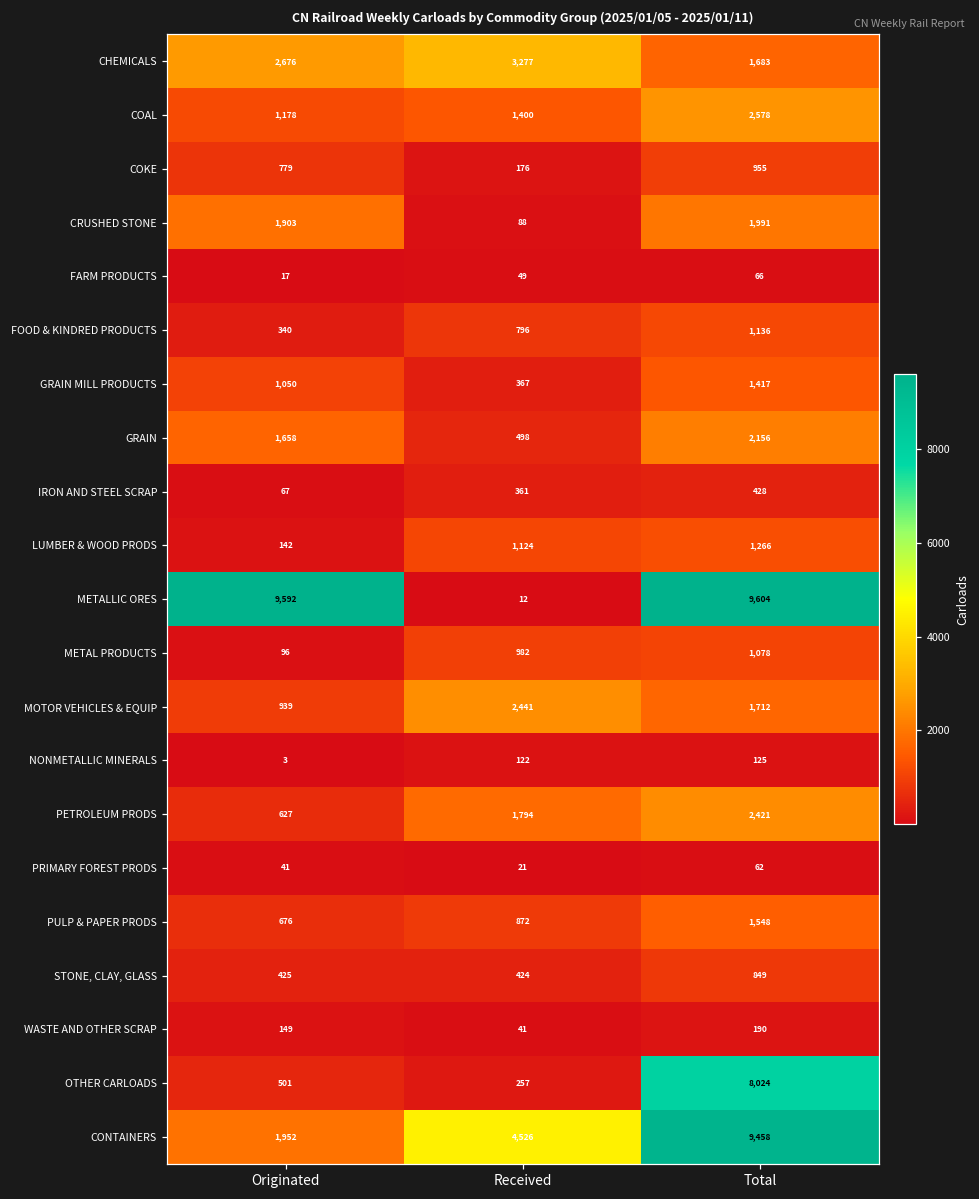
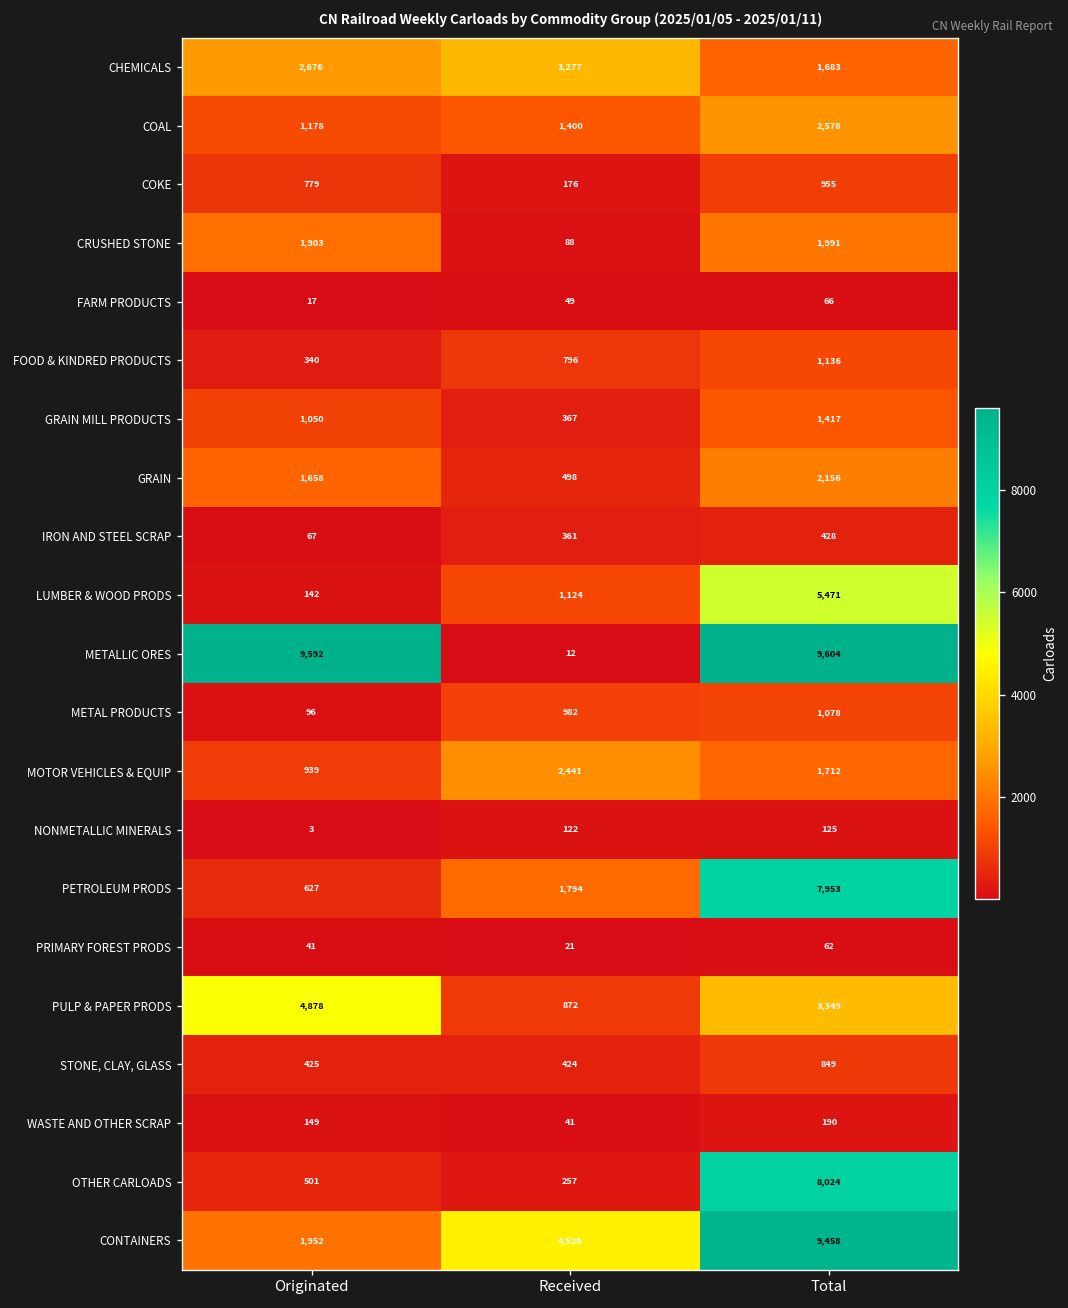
  {
    "CHEMICALS": {
      "Originated": "2,676",
      "Received": "3,277",
      "Total": "1,683"
    },
    "COAL": {
      "Originated": "1,178",
      "Received": "1,400",
      "Total": "2,578"
    },
    "COKE": {
      "Originated": "779",
      "Received": "176",
      "Total": "955"
    },
    "CRUSHED STONE": {
      "Originated": "1,903",
      "Received": "88",
      "Total": "1,991"
    },
    "FARM PRODUCTS": {
      "Originated": "17",
      "Received": "49",
      "Total": "66"
    },
    "FOOD & KINDRED PRODUCTS": {
      "Originated": "340",
      "Received": "796",
      "Total": "1,136"
    },
    "GRAIN MILL PRODUCTS": {
      "Originated": "1,050",
      "Received": "367",
      "Total": "1,417"
    },
    "GRAIN": {
      "Originated": "1,658",
      "Received": "498",
      "Total": "2,156"
    },
    "IRON AND STEEL SCRAP": {
      "Originated": "67",
      "Received": "361",
      "Total": "428"
    },
    "LUMBER & WOOD PRODS": {
      "Originated": "142",
      "Received": "1,124",
-     "Total": "1,266"
+     "Total": "5,471"
    },
    "METALLIC ORES": {
      "Originated": "9,592",
      "Received": "12",
      "Total": "9,604"
    },
    "METAL PRODUCTS": {
      "Originated": "96",
      "Received": "982",
      "Total": "1,078"
    },
    "MOTOR VEHICLES & EQUIP": {
      "Originated": "939",
      "Received": "2,441",
      "Total": "1,712"
    },
    "NONMETALLIC MINERALS": {
      "Originated": "3",
      "Received": "122",
      "Total": "125"
    },
    "PETROLEUM PRODS": {
      "Originated": "627",
      "Received": "1,794",
-     "Total": "2,421"
+     "Total": "7,953"
    },
    "PRIMARY FOREST PRODS": {
      "Originated": "41",
      "Received": "21",
      "Total": "62"
    },
    "PULP & PAPER PRODS": {
-     "Originated": "676",
+     "Originated": "4,878",
      "Received": "872",
-     "Total": "1,548"
+     "Total": "3,349"
    },
    "STONE, CLAY, GLASS": {
      "Originated": "425",
      "Received": "424",
      "Total": "849"
    },
    "WASTE AND OTHER SCRAP": {
      "Originated": "149",
      "Received": "41",
      "Total": "190"
    },
    "OTHER CARLOADS": {
      "Originated": "501",
      "Received": "257",
      "Total": "8,024"
    },
    "CONTAINERS": {
      "Originated": "1,952",
      "Received": "4,526",
      "Total": "9,458"
    }
  }
